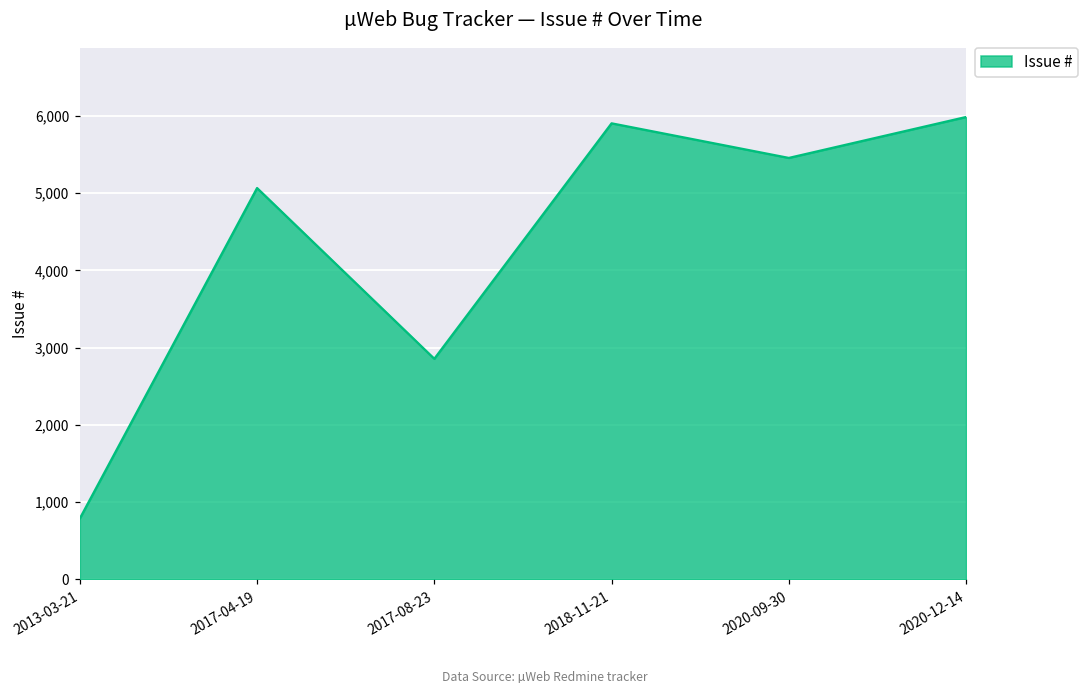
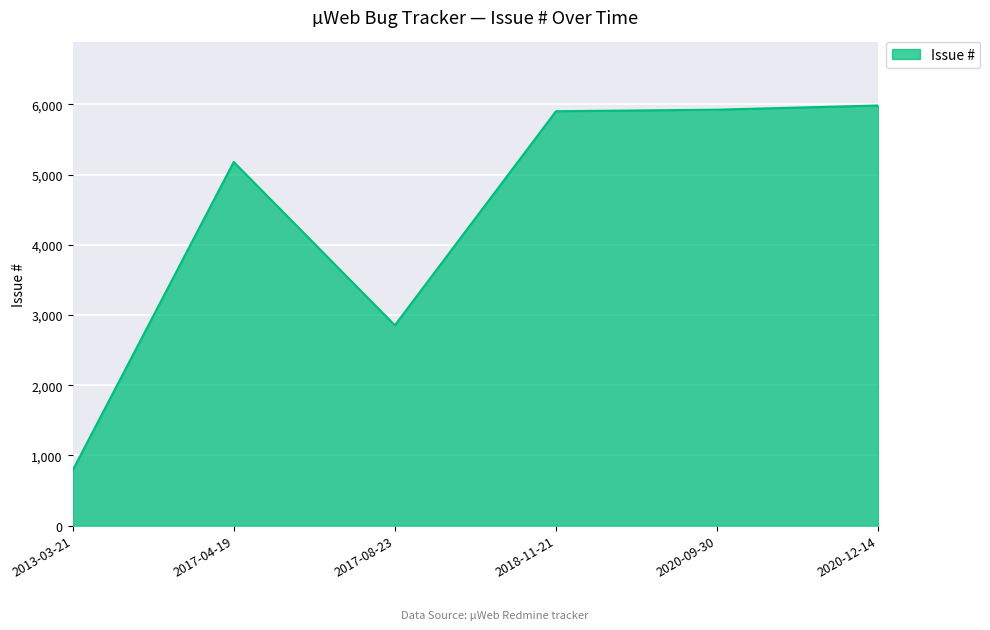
  {
    "2013-03-21": "800",
-   "2017-04-19": "5,100",
+   "2017-04-19": "5,200",
    "2017-08-23": "2,900",
    "2018-11-21": "5,900",
-   "2020-09-30": "5,500",
+   "2020-09-30": "5,900",
    "2020-12-14": "6,000"
  }
